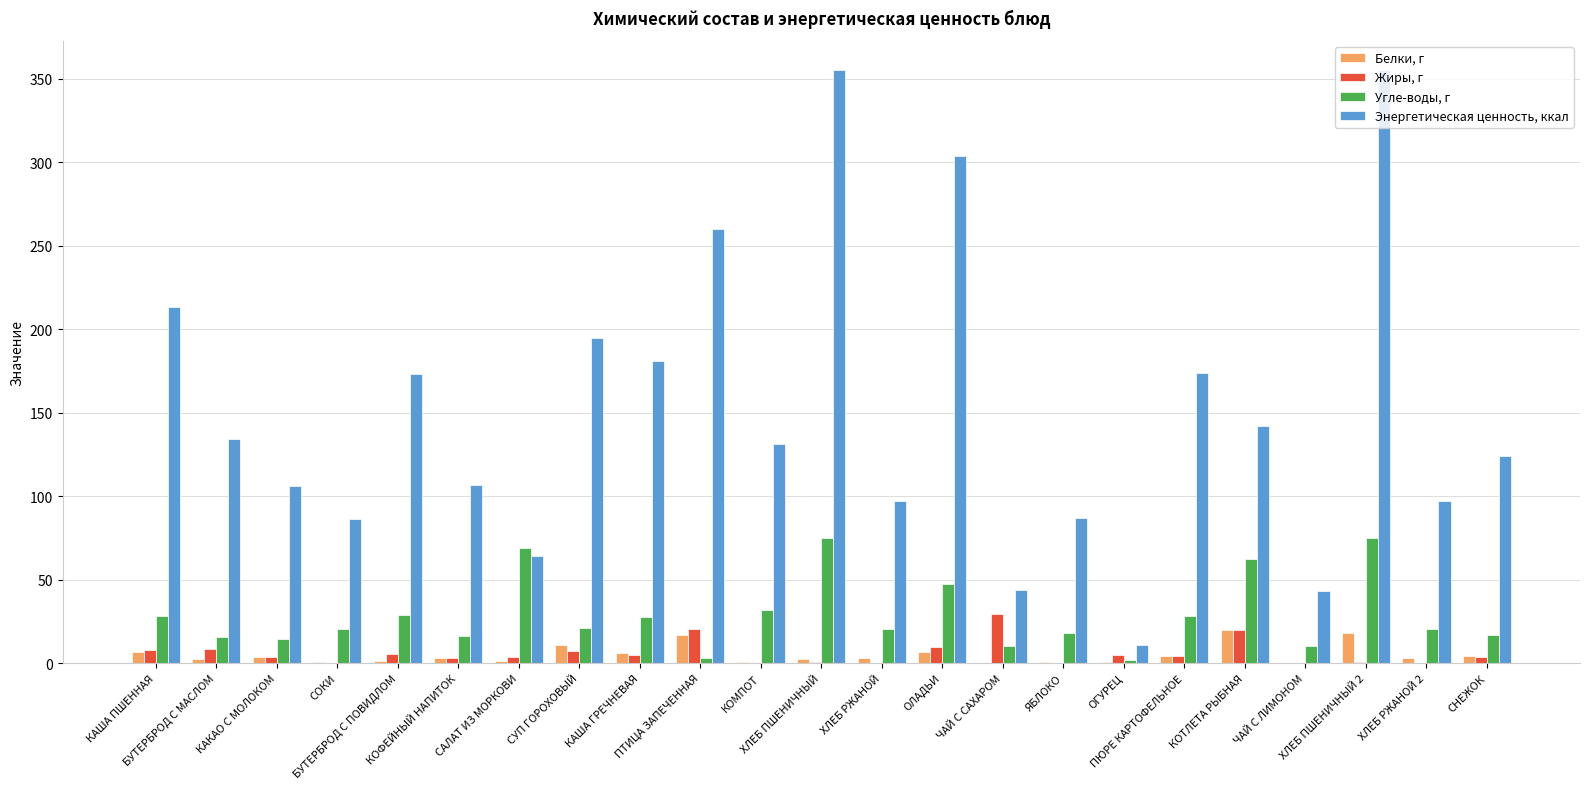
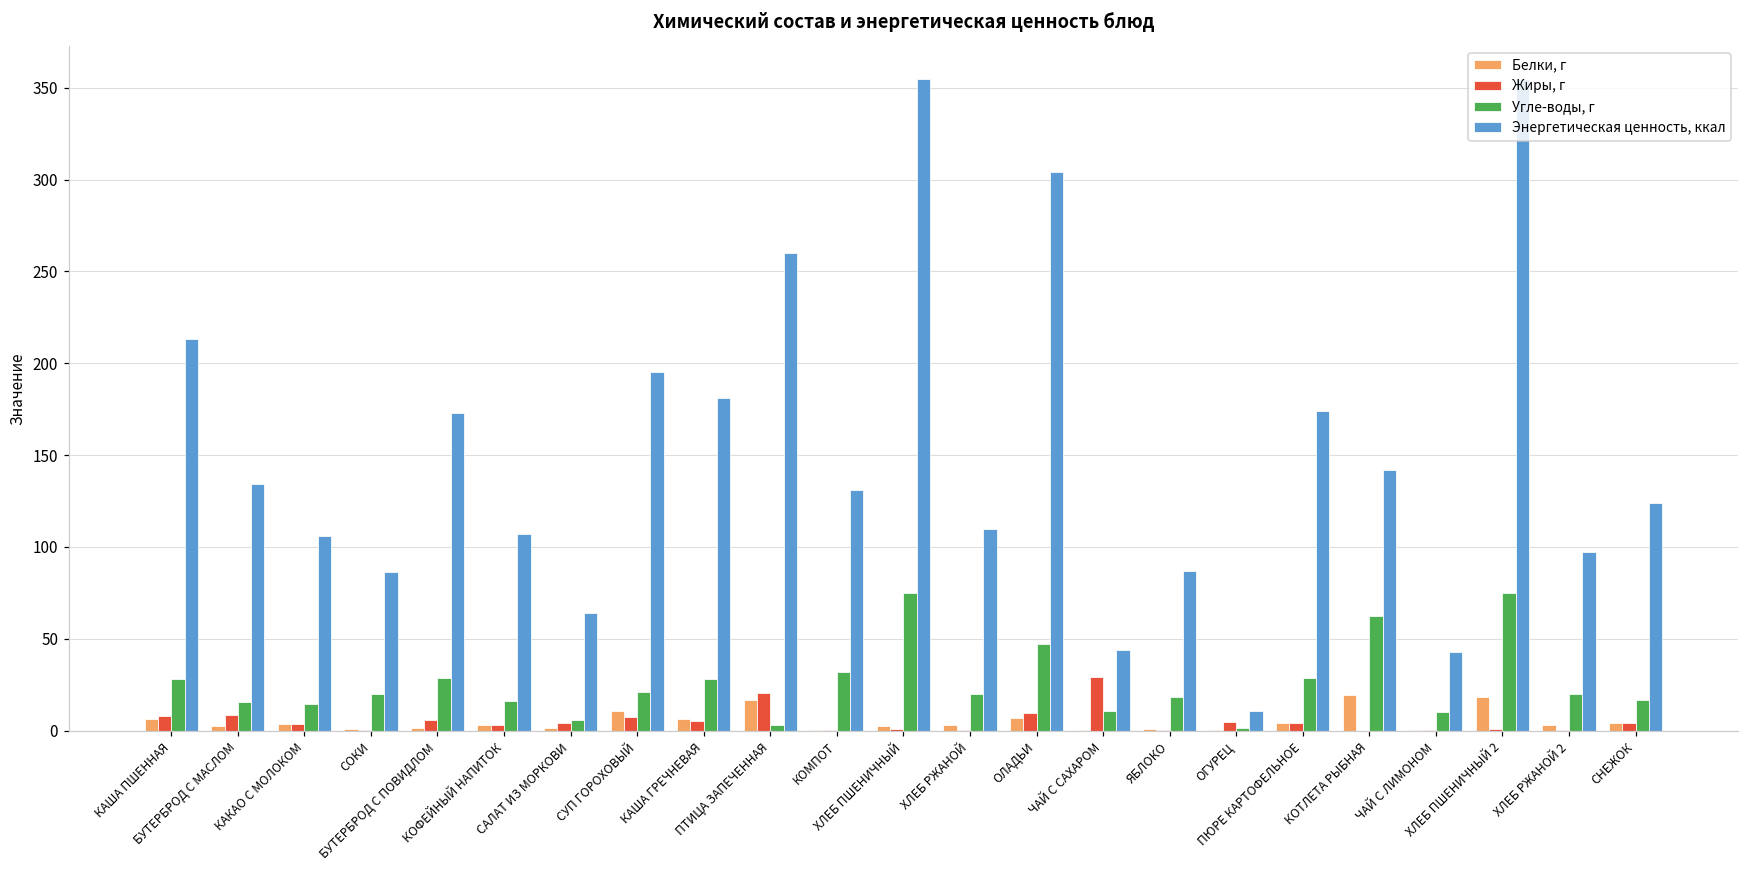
  {
    "Белки, г": {
      "КАША ПШЕННАЯ": 7,
      "БУТЕРБРОД С МАСЛОМ": 3,
      "КАКАО С МОЛОКОМ": 4,
      "БУТЕРБРОД С ПОВИДЛОМ": 2,
      "КОФЕЙНЫЙ НАПИТОК": 3,
      "СУП ГОРОХОВЫЙ": 11,
      "КАША ГРЕЧНЕВАЯ": 6,
      "ПТИЦА ЗАПЕЧЕННАЯ": 17,
      "ХЛЕБ ПШЕНИЧНЫЙ": 3,
      "ХЛЕБ РЖАНОЙ": 3,
      "ОЛАДЬИ": 7,
      "ПЮРЕ КАРТОФЕЛЬНОЕ": 4,
      "КОТЛЕТА РЫБНАЯ": 20,
      "ХЛЕБ ПШЕНИЧНЫЙ 2": 18,
      "ХЛЕБ РЖАНОЙ 2": 3,
      "СНЕЖОК": 4
    },
    "Жиры, г": {
      "КАША ПШЕННАЯ": 8,
      "БУТЕРБРОД С МАСЛОМ": 9,
      "КАКАО С МОЛОКОМ": 4,
      "БУТЕРБРОД С ПОВИДЛОМ": 6,
      "КОФЕЙНЫЙ НАПИТОК": 3,
      "САЛАТ ИЗ МОРКОВИ": 4,
      "СУП ГОРОХОВЫЙ": 7,
      "КАША ГРЕЧНЕВАЯ": 5,
      "ПТИЦА ЗАПЕЧЕННАЯ": 21,
      "ОЛАДЬИ": 10,
      "ЧАЙ С САХАРОМ": 29,
      "ОГУРЕЦ": 5,
      "ПЮРЕ КАРТОФЕЛЬНОЕ": 4,
-     "КОТЛЕТА РЫБНАЯ": 20,
+     "КОТЛЕТА РЫБНАЯ": 0,
      "СНЕЖОК": 4
    },
    "Угле-воды, г": {
      "КАША ПШЕННАЯ": 28,
      "БУТЕРБРОД С МАСЛОМ": 15,
      "КАКАО С МОЛОКОМ": 15,
      "СОКИ": 20,
      "БУТЕРБРОД С ПОВИДЛОМ": 29,
      "КОФЕЙНЫЙ НАПИТОК": 16,
-     "САЛАТ ИЗ МОРКОВИ": 69,
+     "САЛАТ ИЗ МОРКОВИ": 6,
      "СУП ГОРОХОВЫЙ": 21,
      "КАША ГРЕЧНЕВАЯ": 28,
      "ПТИЦА ЗАПЕЧЕННАЯ": 3,
      "КОМПОТ": 32,
      "ХЛЕБ ПШЕНИЧНЫЙ": 75,
      "ХЛЕБ РЖАНОЙ": 20,
      "ОЛАДЬИ": 47,
      "ЧАЙ С САХАРОМ": 11,
      "ЯБЛОКО": 18,
      "ОГУРЕЦ": 2,
      "ПЮРЕ КАРТОФЕЛЬНОЕ": 29,
      "КОТЛЕТА РЫБНАЯ": 62,
      "ЧАЙ С ЛИМОНОМ": 10,
      "ХЛЕБ ПШЕНИЧНЫЙ 2": 75,
      "ХЛЕБ РЖАНОЙ 2": 20,
      "СНЕЖОК": 17
    },
    "Энергетическая ценность, ккал": {
      "КАША ПШЕННАЯ": 213,
      "БУТЕРБРОД С МАСЛОМ": 135,
      "КАКАО С МОЛОКОМ": 106,
      "СОКИ": 86,
      "БУТЕРБРОД С ПОВИДЛОМ": 173,
      "КОФЕЙНЫЙ НАПИТОК": 107,
      "САЛАТ ИЗ МОРКОВИ": 64,
      "СУП ГОРОХОВЫЙ": 195,
      "КАША ГРЕЧНЕВАЯ": 181,
      "ПТИЦА ЗАПЕЧЕННАЯ": 260,
      "КОМПОТ": 131,
      "ХЛЕБ ПШЕНИЧНЫЙ": 355,
-     "ХЛЕБ РЖАНОЙ": 97,
+     "ХЛЕБ РЖАНОЙ": 110,
      "ОЛАДЬИ": 304,
      "ЧАЙ С САХАРОМ": 44,
      "ЯБЛОКО": 87,
      "ОГУРЕЦ": 11,
      "ПЮРЕ КАРТОФЕЛЬНОЕ": 174,
      "КОТЛЕТА РЫБНАЯ": 142,
      "ЧАЙ С ЛИМОНОМ": 43,
      "ХЛЕБ РЖАНОЙ 2": 97,
      "СНЕЖОК": 124
    }
  }
